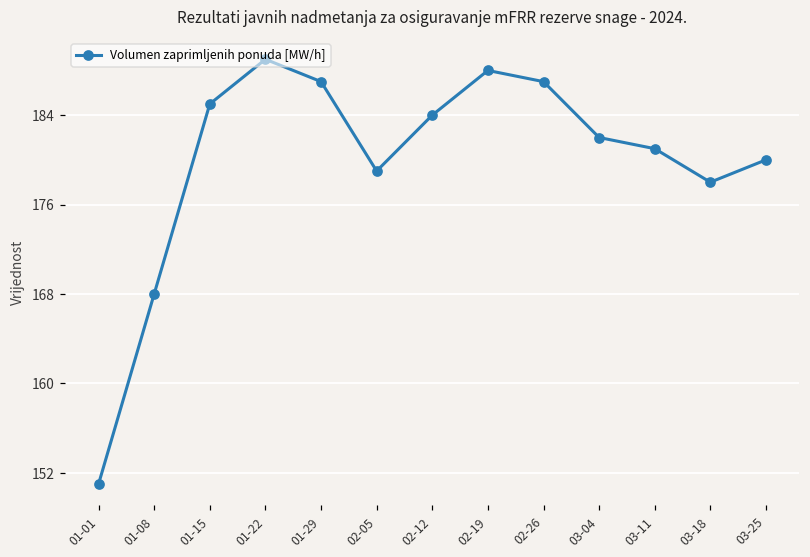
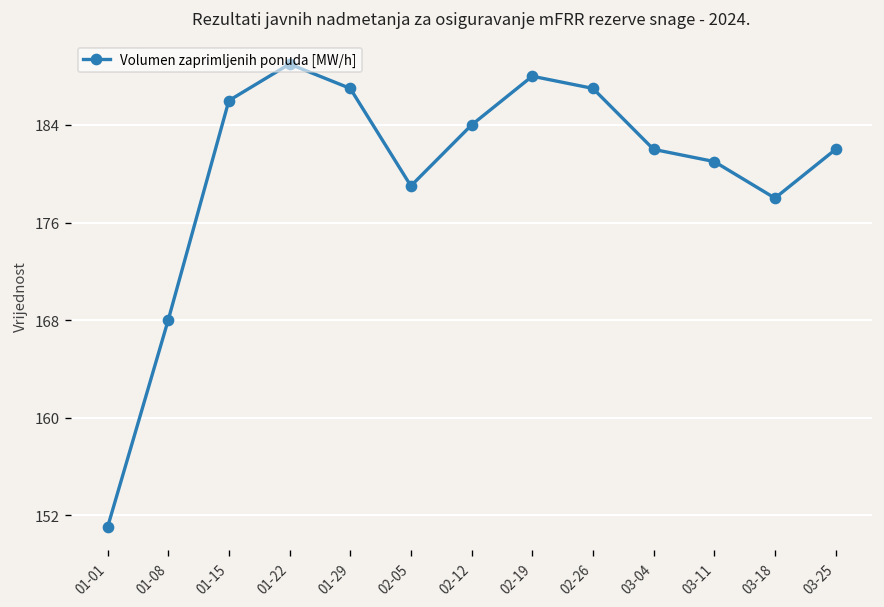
  {
    "01-01": 151,
    "01-08": 168,
-   "01-15": 185,
+   "01-15": 186,
    "01-29": 187,
    "02-05": 179,
    "02-12": 184,
    "02-19": 188,
    "02-26": 187,
    "03-04": 182,
    "03-11": 181,
    "03-18": 178,
-   "03-25": 180
+   "03-25": 182
  }
